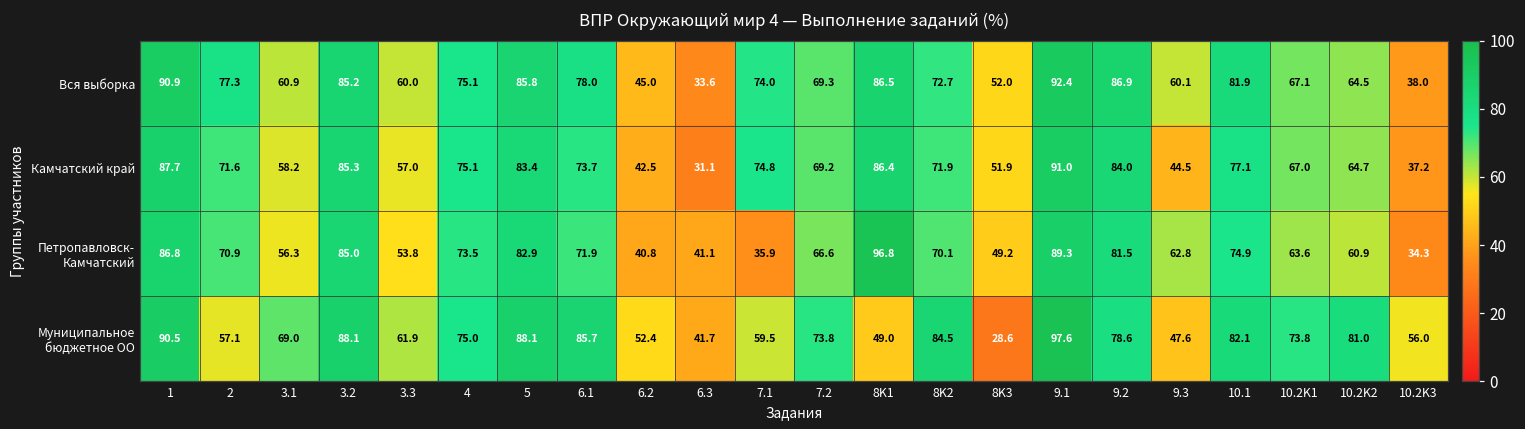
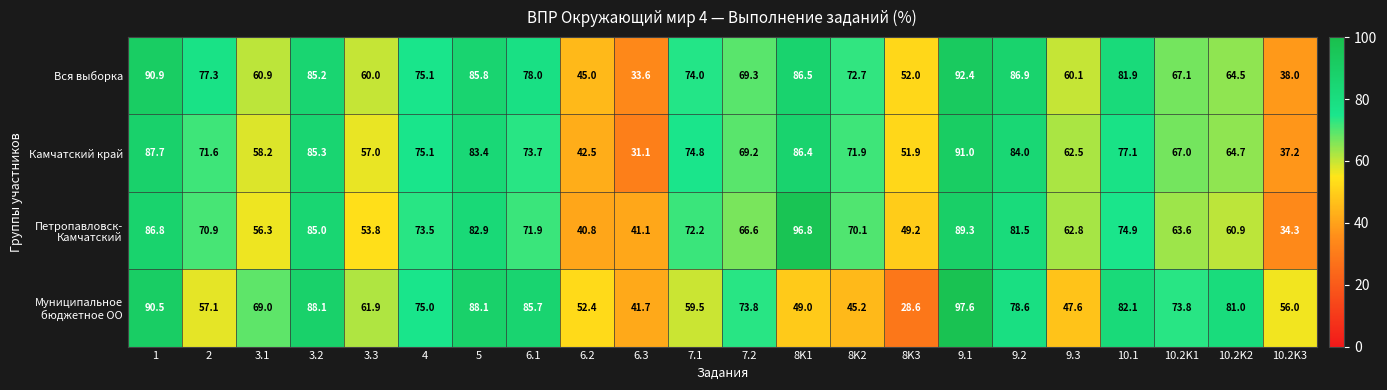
  {
    "Вся выборка": {
      "1": 90.9,
      "2": 77.3,
      "3.1": 60.9,
      "3.2": 85.2,
      "3.3": 60.0,
      "4": 75.1,
      "5": 85.8,
      "6.1": 78.0,
      "6.2": 45.0,
      "6.3": 33.6,
      "7.1": 74.0,
      "7.2": 69.3,
      "8K1": 86.5,
      "8K2": 72.7,
      "8K3": 52.0,
      "9.1": 92.4,
      "9.2": 86.9,
      "9.3": 60.1,
      "10.1": 81.9,
      "10.2K1": 67.1,
      "10.2K2": 64.5,
      "10.2K3": 38.0
    },
    "Камчатский край": {
      "1": 87.7,
      "2": 71.6,
      "3.1": 58.2,
      "3.2": 85.3,
      "3.3": 57.0,
      "4": 75.1,
      "5": 83.4,
      "6.1": 73.7,
      "6.2": 42.5,
      "6.3": 31.1,
      "7.1": 74.8,
      "7.2": 69.2,
      "8K1": 86.4,
      "8K2": 71.9,
      "8K3": 51.9,
      "9.1": 91.0,
      "9.2": 84.0,
-     "9.3": 44.5,
+     "9.3": 62.5,
      "10.1": 77.1,
      "10.2K1": 67.0,
      "10.2K2": 64.7,
      "10.2K3": 37.2
    },
    "Петропавловск- Камчатский": {
      "1": 86.8,
      "2": 70.9,
      "3.1": 56.3,
      "3.2": 85.0,
      "3.3": 53.8,
      "4": 73.5,
      "5": 82.9,
      "6.1": 71.9,
      "6.2": 40.8,
      "6.3": 41.1,
-     "7.1": 35.9,
+     "7.1": 72.2,
      "7.2": 66.6,
      "8K1": 96.8,
      "8K2": 70.1,
      "8K3": 49.2,
      "9.1": 89.3,
      "9.2": 81.5,
      "9.3": 62.8,
      "10.1": 74.9,
      "10.2K1": 63.6,
      "10.2K2": 60.9,
      "10.2K3": 34.3
    },
    "Муниципальное бюджетное ОО": {
      "1": 90.5,
      "2": 57.1,
      "3.1": 69.0,
      "3.2": 88.1,
      "3.3": 61.9,
      "4": 75.0,
      "5": 88.1,
      "6.1": 85.7,
      "6.2": 52.4,
      "6.3": 41.7,
      "7.1": 59.5,
      "7.2": 73.8,
      "8K1": 49.0,
-     "8K2": 84.5,
+     "8K2": 45.2,
      "8K3": 28.6,
      "9.1": 97.6,
      "9.2": 78.6,
      "9.3": 47.6,
      "10.1": 82.1,
      "10.2K1": 73.8,
      "10.2K2": 81.0,
      "10.2K3": 56.0
    }
  }
